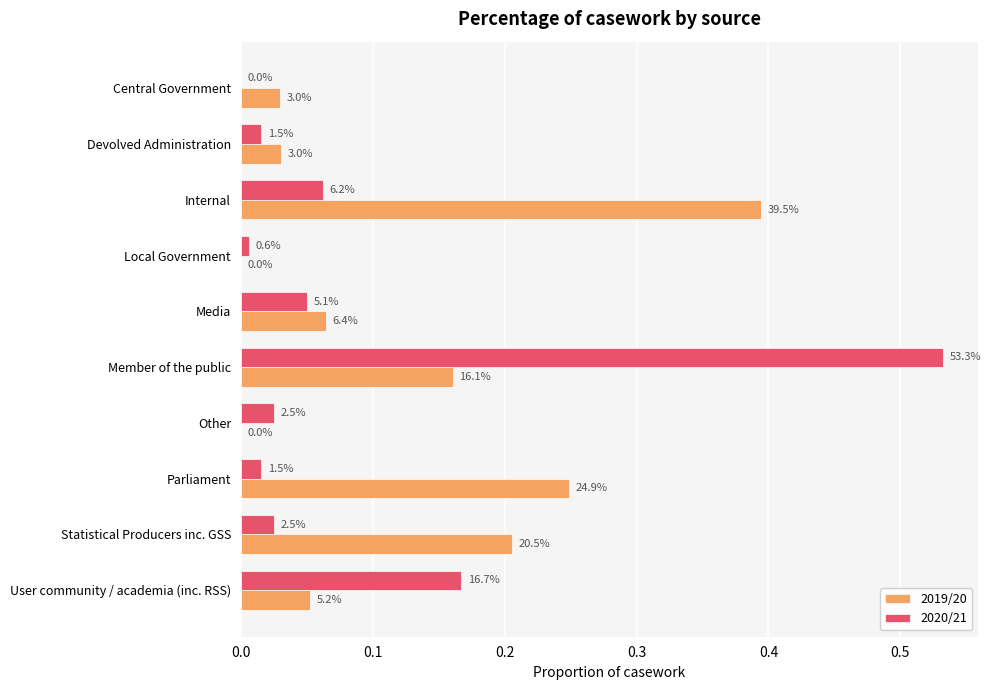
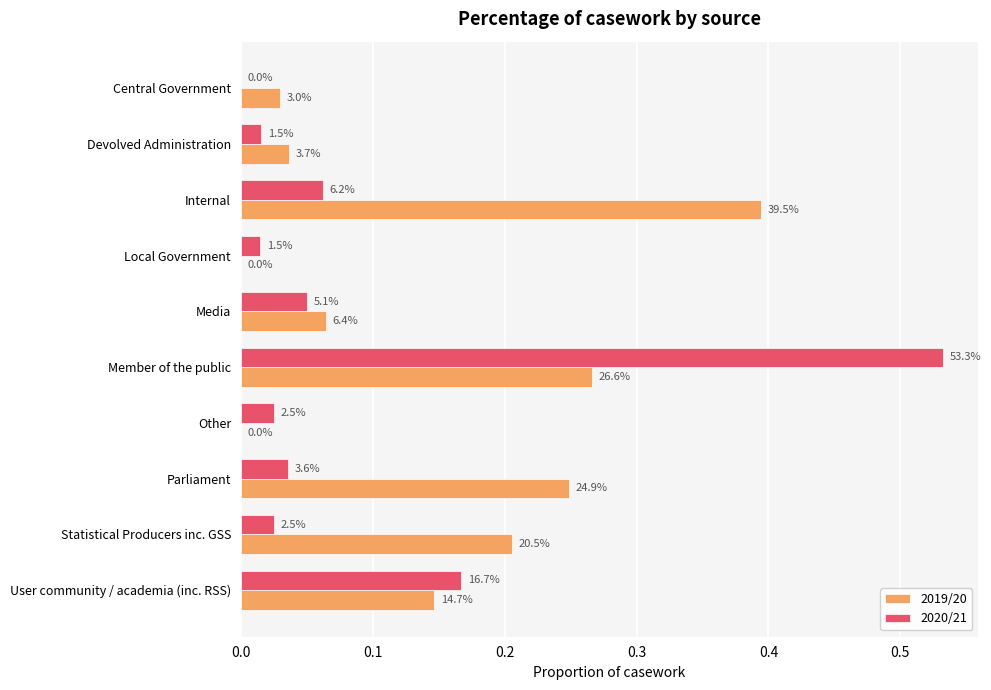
  {
    "2019/20": {
      "Central Government": "3.0%",
-     "Devolved Administration": "3.0%",
+     "Devolved Administration": "3.7%",
      "Internal": "39.5%",
      "Local Government": "0.0%",
      "Media": "6.4%",
-     "Member of the public": "16.1%",
+     "Member of the public": "26.6%",
      "Other": "0.0%",
      "Parliament": "24.9%",
      "Statistical Producers inc. GSS": "20.5%",
-     "User community / academia (inc. RSS)": "5.2%"
+     "User community / academia (inc. RSS)": "14.7%"
    },
    "2020/21": {
      "Central Government": "0.0%",
      "Devolved Administration": "1.5%",
      "Internal": "6.2%",
-     "Local Government": "0.6%",
+     "Local Government": "1.5%",
      "Media": "5.1%",
      "Member of the public": "53.3%",
      "Other": "2.5%",
-     "Parliament": "1.5%",
+     "Parliament": "3.6%",
      "Statistical Producers inc. GSS": "2.5%",
      "User community / academia (inc. RSS)": "16.7%"
    }
  }
